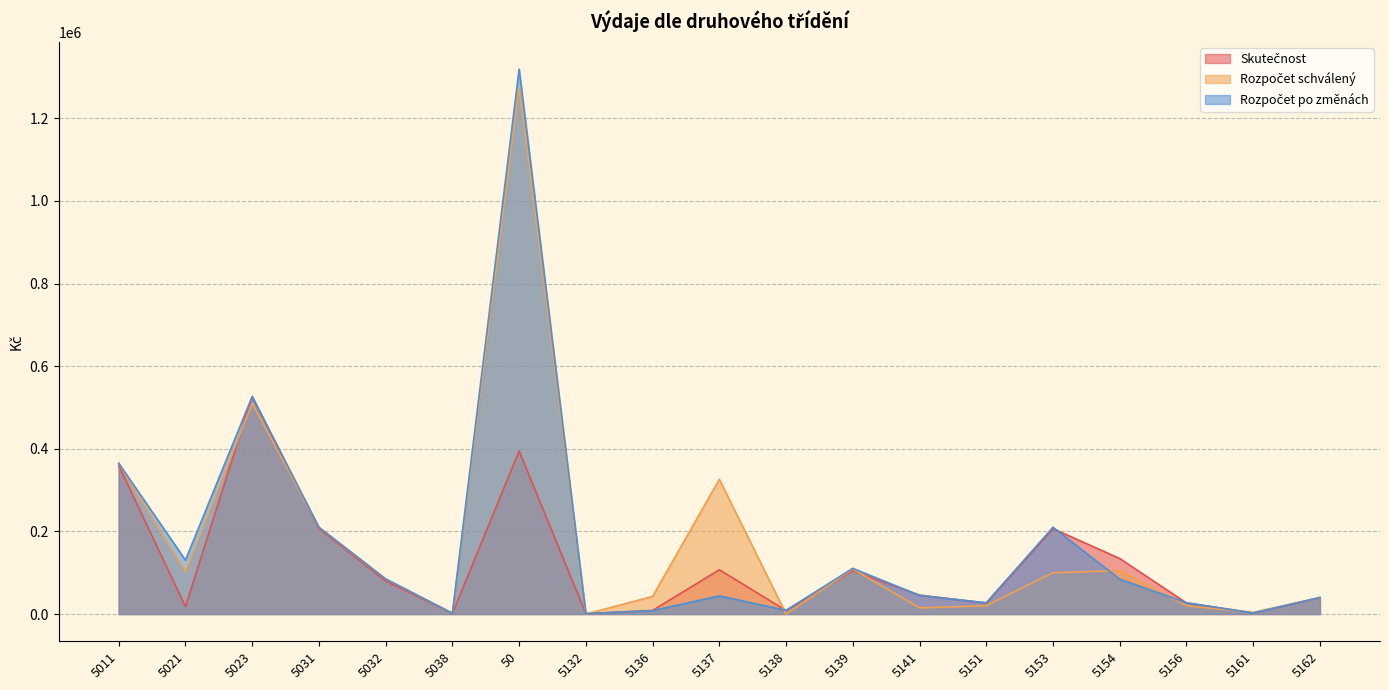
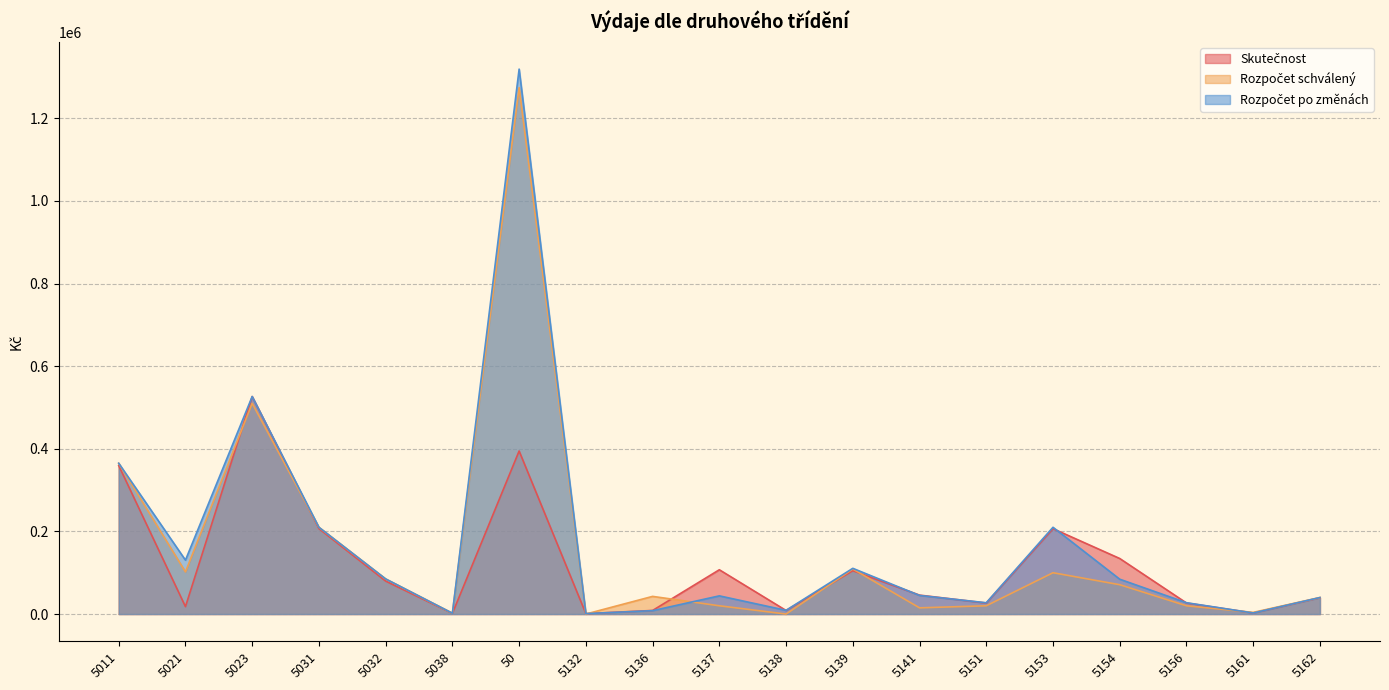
  {
    "Skutečnost": {
      "5021": 20000,
      "50": 390000,
      "5137": 110000,
      "5154": 130000
    },
    "Rozpočet schválený": {
      "5021": 100000,
      "5023": 510000,
      "50": 1270000,
      "5136": 40000,
-     "5137": 330000,
+     "5137": 20000,
      "5138": 0,
      "5141": 20000,
      "5151": 20000,
      "5153": 100000,
-     "5154": 110000,
+     "5154": 70000,
      "5156": 20000
    },
    "Rozpočet po změnách": {
      "5021": 130000,
      "50": 1320000,
      "5137": 40000,
      "5154": 80000
    }
  }
